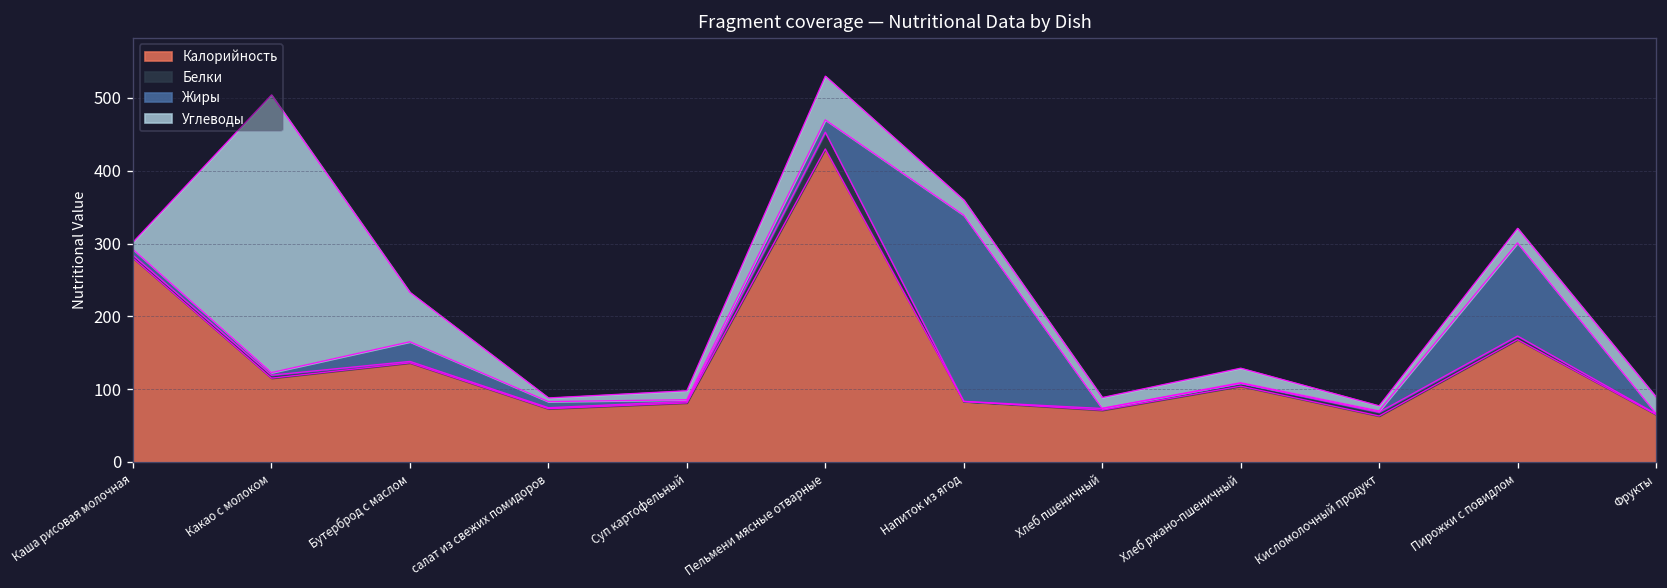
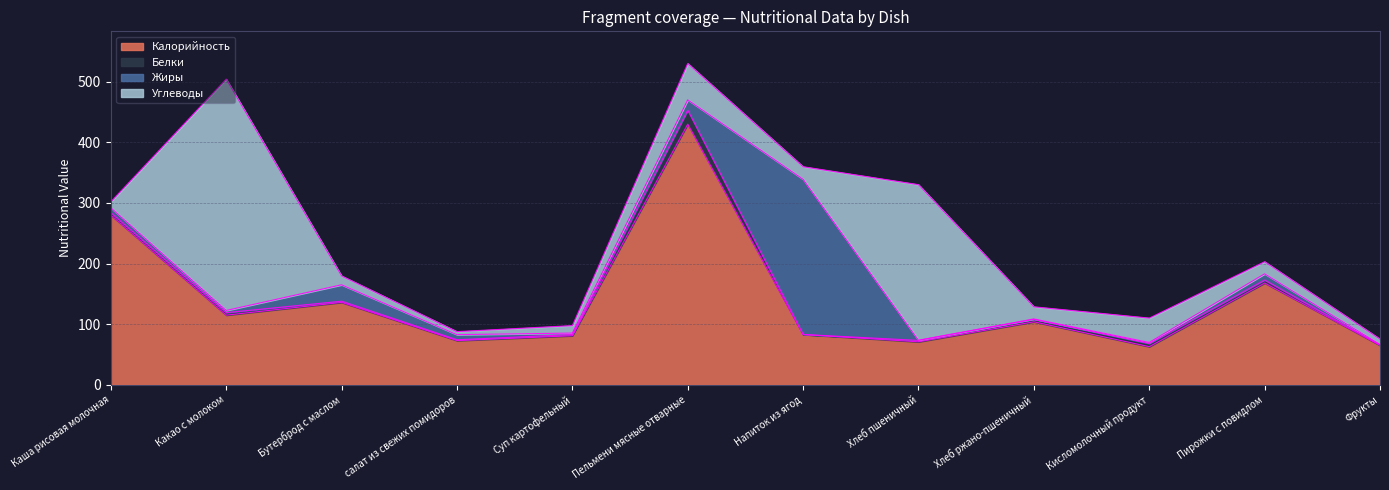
  {
    "Калорийность": {
      "Пельмени мясные отварные": 430,
      "Кисломолочный продукт": 60,
      "Пирожки с повидлом": 170
    },
    "Белки": {
      "Пельмени мясные отварные": 20,
      "Пирожки с повидлом": 0
    },
    "Жиры": {
      "Каша рисовая молочная": 10,
      "Бутерброд с маслом": 30,
      "салат из свежих помидоров": 10,
      "Пельмени мясные отварные": 20,
      "Напиток из ягод": 260,
-     "Пирожки с повидлом": 130
+     "Пирожки с повидлом": 10
    },
    "Углеводы": {
      "Каша рисовая молочная": 10,
-     "Бутерброд с маслом": 70,
+     "Бутерброд с маслом": 10,
      "салат из свежих помидоров": 10,
      "Суп картофельный": 10,
      "Пельмени мясные отварные": 60,
      "Напиток из ягод": 20,
-     "Хлеб пшеничный": 10,
+     "Хлеб пшеничный": 260,
      "Хлеб ржано-пшеничный": 20,
-     "Кисломолочный продукт": 10,
+     "Кисломолочный продукт": 40,
      "Пирожки с повидлом": 20,
-     "Фрукты": 20
+     "Фрукты": 10
    }
  }
